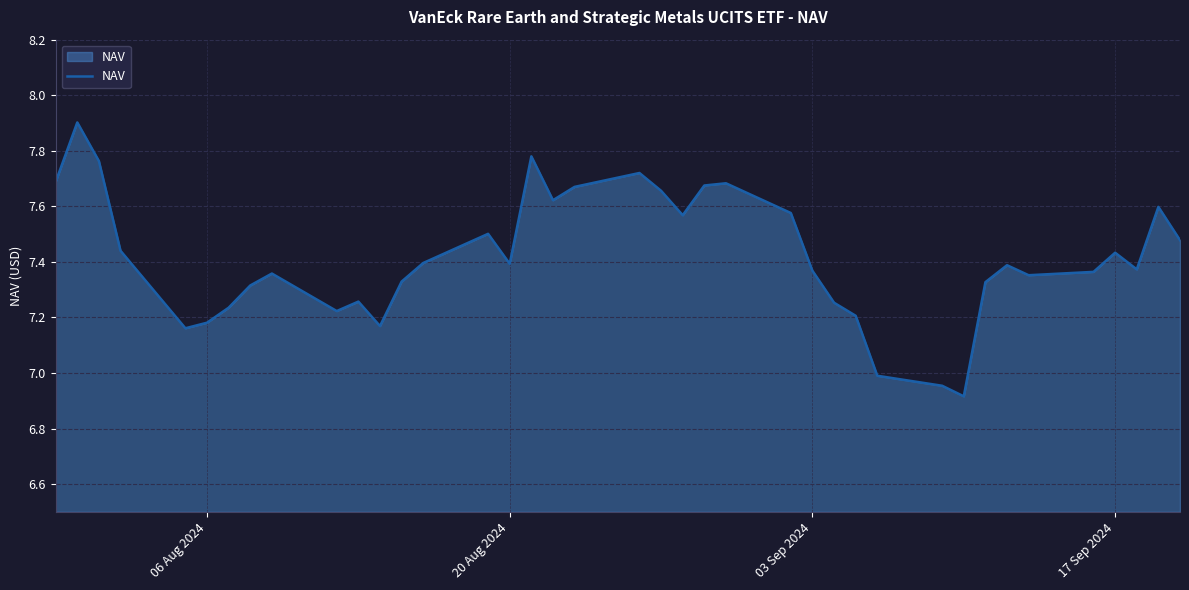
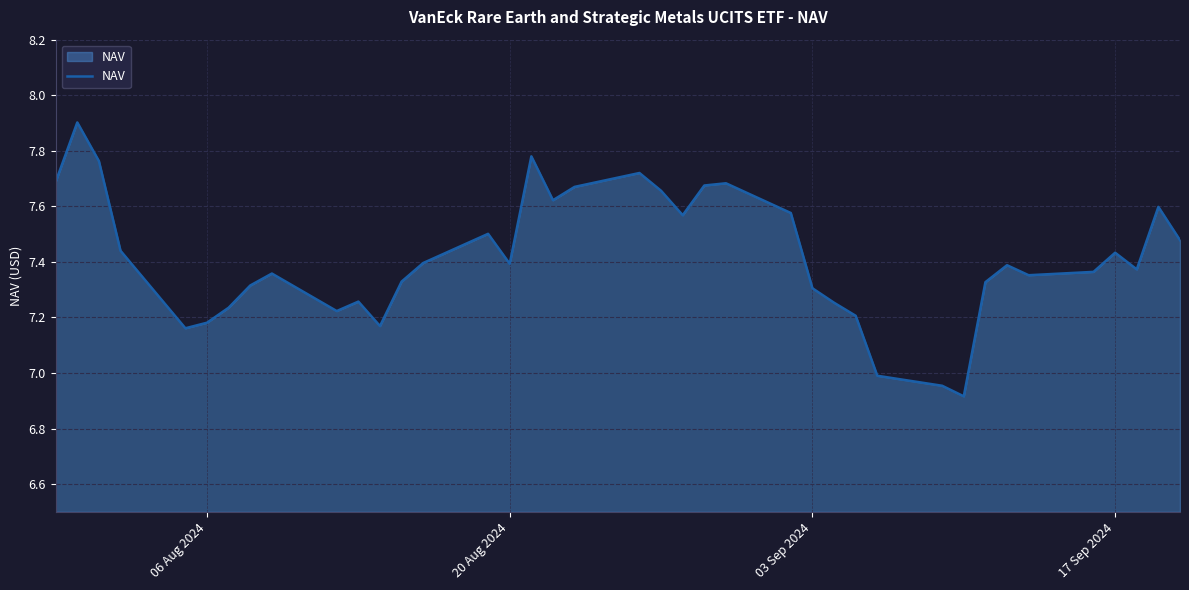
  {
    "06 Aug 2024": 7.18,
    "20 Aug 2024": 7.39,
-   "03 Sep 2024": 7.37,
+   "03 Sep 2024": 7.31,
    "17 Sep 2024": 7.43
  }
